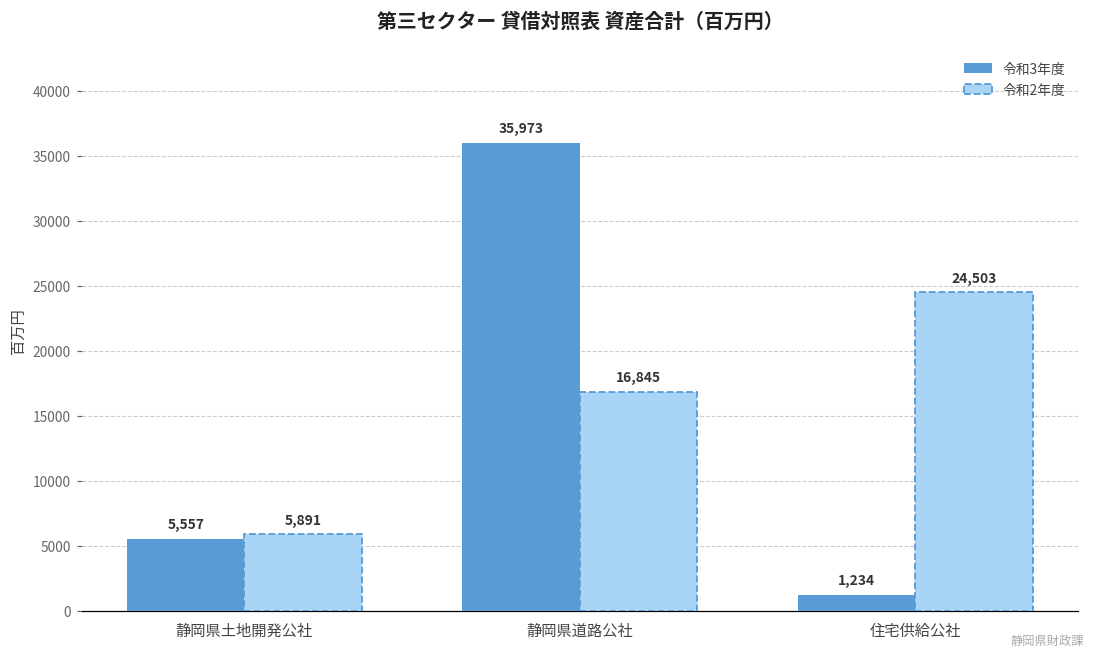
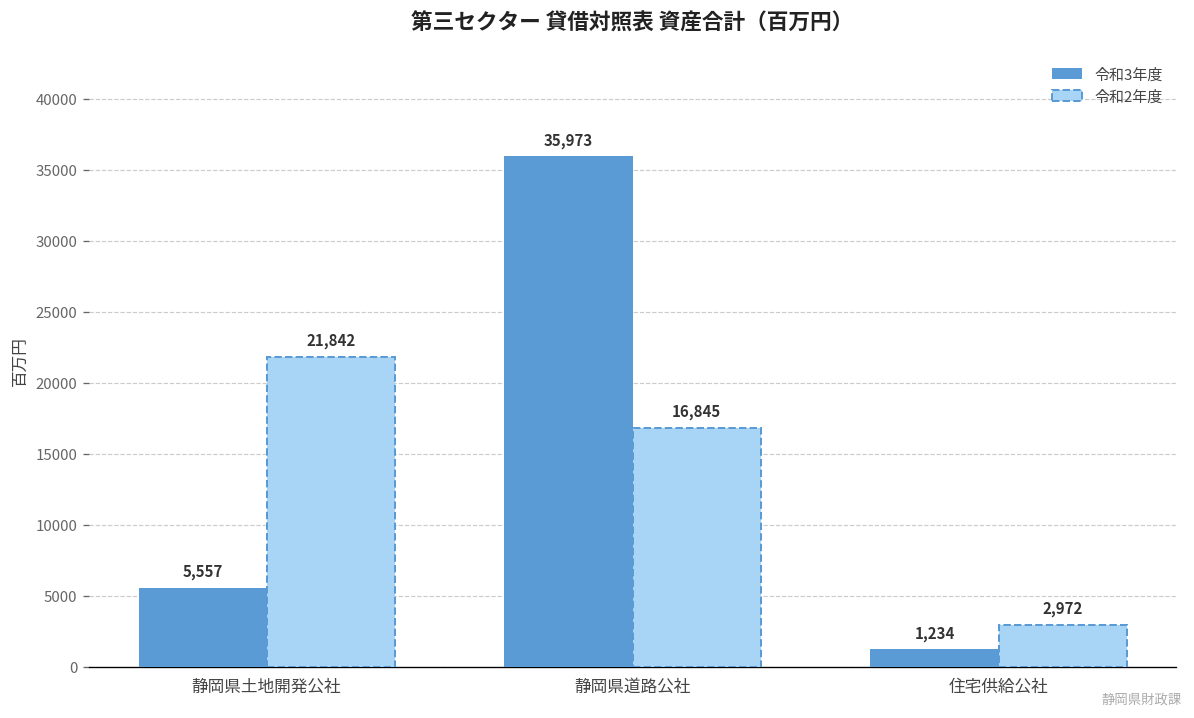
  {
    "令和3年度": {
      "静岡県土地開発公社": "5,557",
      "静岡県道路公社": "35,973",
      "住宅供給公社": "1,234"
    },
    "令和2年度": {
-     "静岡県土地開発公社": "5,891",
+     "静岡県土地開発公社": "21,842",
      "静岡県道路公社": "16,845",
-     "住宅供給公社": "24,503"
+     "住宅供給公社": "2,972"
    }
  }
